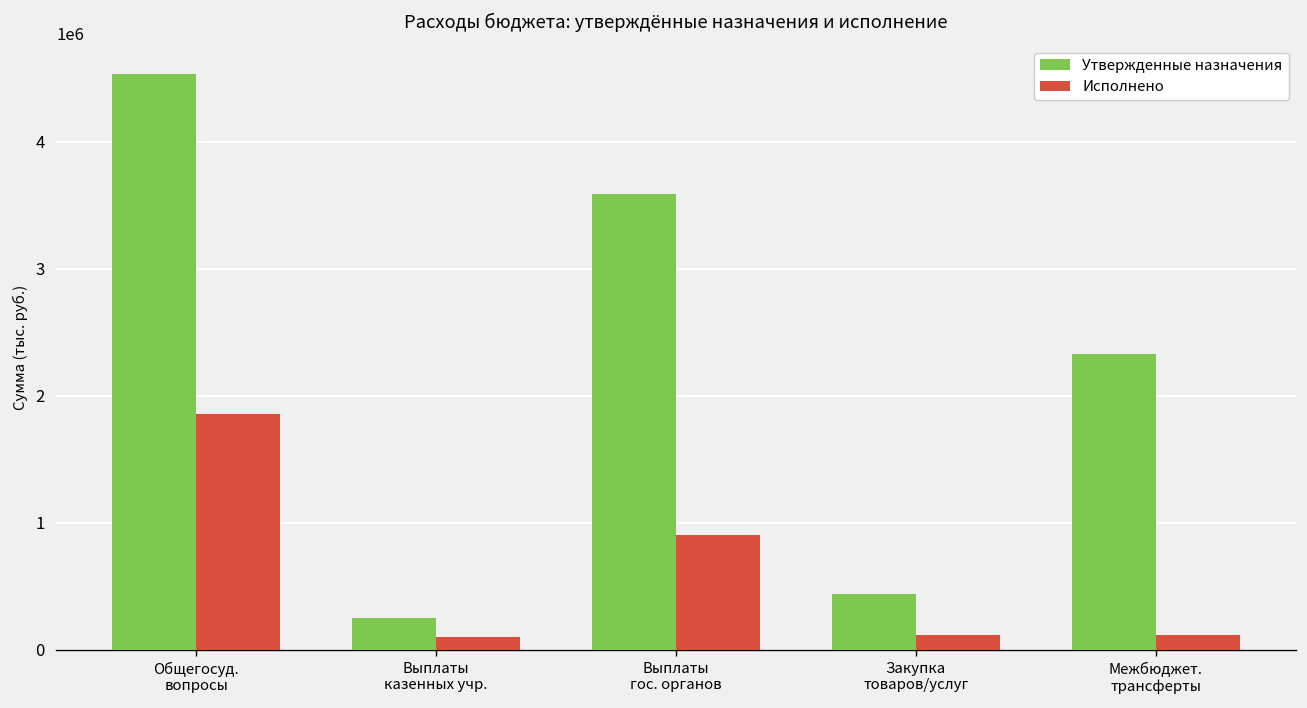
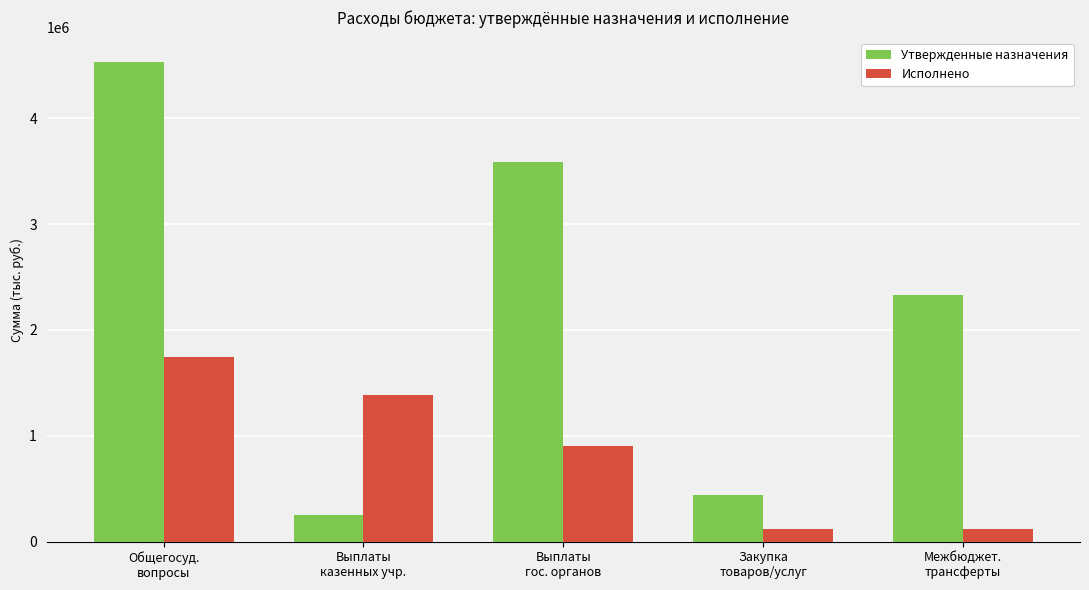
  {
    "Утвержденные назначения": {
      "Общегосуд. вопросы": 4540000,
      "Выплаты казенных учр.": 250000,
      "Выплаты гос. органов": 3590000,
      "Закупка товаров/услуг": 440000,
      "Межбюджет. трансферты": 2330000
    },
    "Исполнено": {
-     "Общегосуд. вопросы": 1860000,
-     "Выплаты казенных учр.": 100000,
+     "Общегосуд. вопросы": 1740000,
+     "Выплаты казенных учр.": 1380000,
      "Выплаты гос. органов": 900000,
      "Закупка товаров/услуг": 110000,
      "Межбюджет. трансферты": 120000
    }
  }
